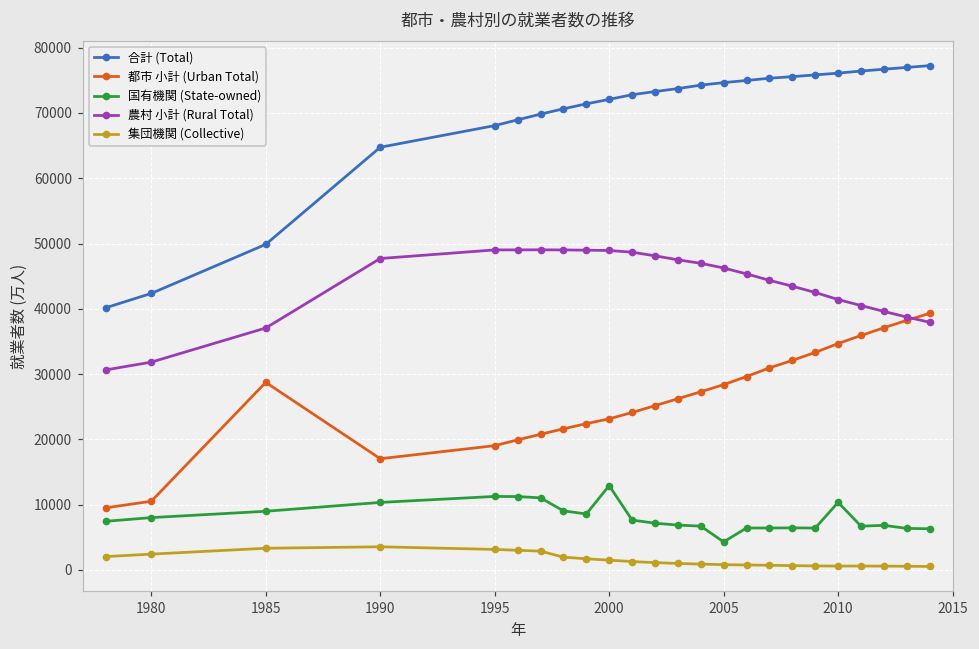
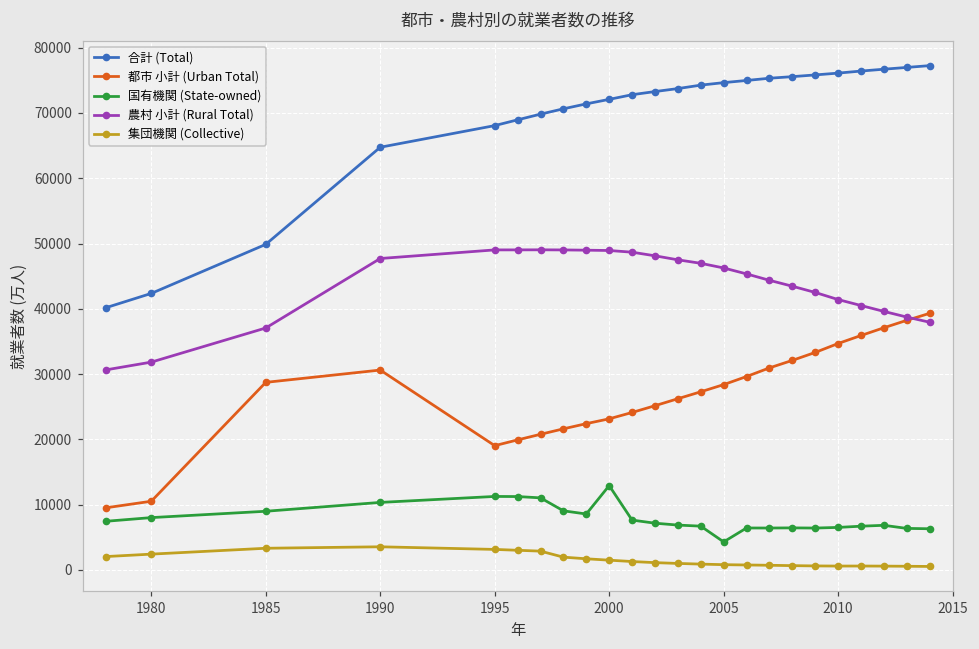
  {
    "合計 (Total)": {
      "1980": 42000,
      "1985": 50000,
      "1990": 65000,
      "1995": 68000,
      "2000": 72000,
      "2005": 75000,
      "2010": 76000
    },
    "都市 小計 (Urban Total)": {
      "1980": 11000,
      "1985": 29000,
-     "1990": 17000,
+     "1990": 31000,
      "1995": 19000,
      "2000": 23000,
      "2005": 28000,
      "2010": 35000
    },
    "国有機関 (State-owned)": {
      "1980": 8000,
      "1985": 9000,
      "1990": 10000,
      "1995": 11000,
      "2000": 13000,
      "2005": 4000,
-     "2010": 10000
+     "2010": 7000
    },
    "農村 小計 (Rural Total)": {
      "1980": 32000,
      "1985": 37000,
      "1990": 48000,
      "1995": 49000,
      "2000": 49000,
      "2005": 46000,
      "2010": 41000
    },
    "集団機関 (Collective)": {
      "1980": 2000,
      "1985": 3000,
      "1990": 4000,
      "1995": 3000,
      "2000": 1000,
      "2005": 1000,
      "2010": 1000
    }
  }
